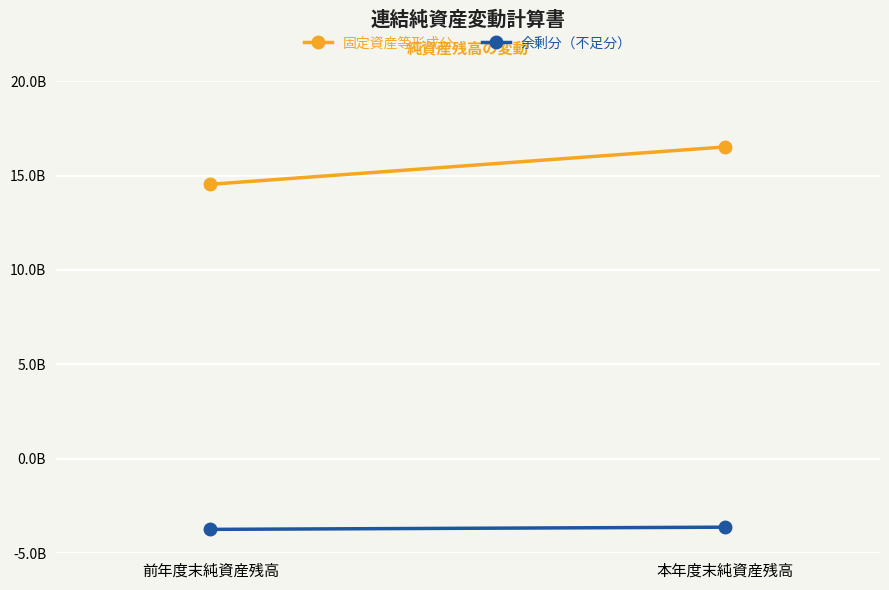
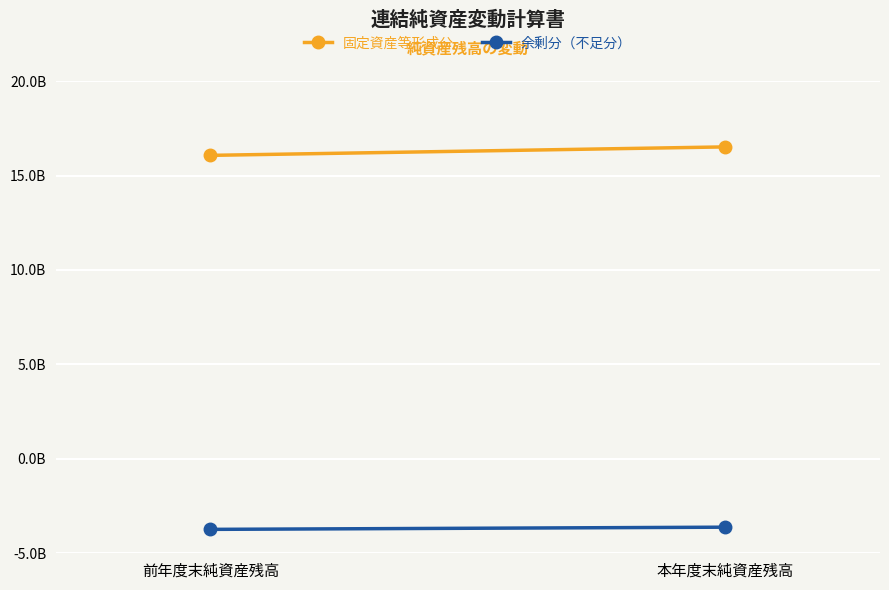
  {
    "固定資産等形成分": {
-     "前年度末純資産残高": 14500000000,
+     "前年度末純資産残高": 16100000000,
      "本年度末純資産残高": 16500000000
    },
    "余剰分（不足分）": {
      "前年度末純資産残高": -3700000000,
      "本年度末純資産残高": -3600000000
    }
  }
